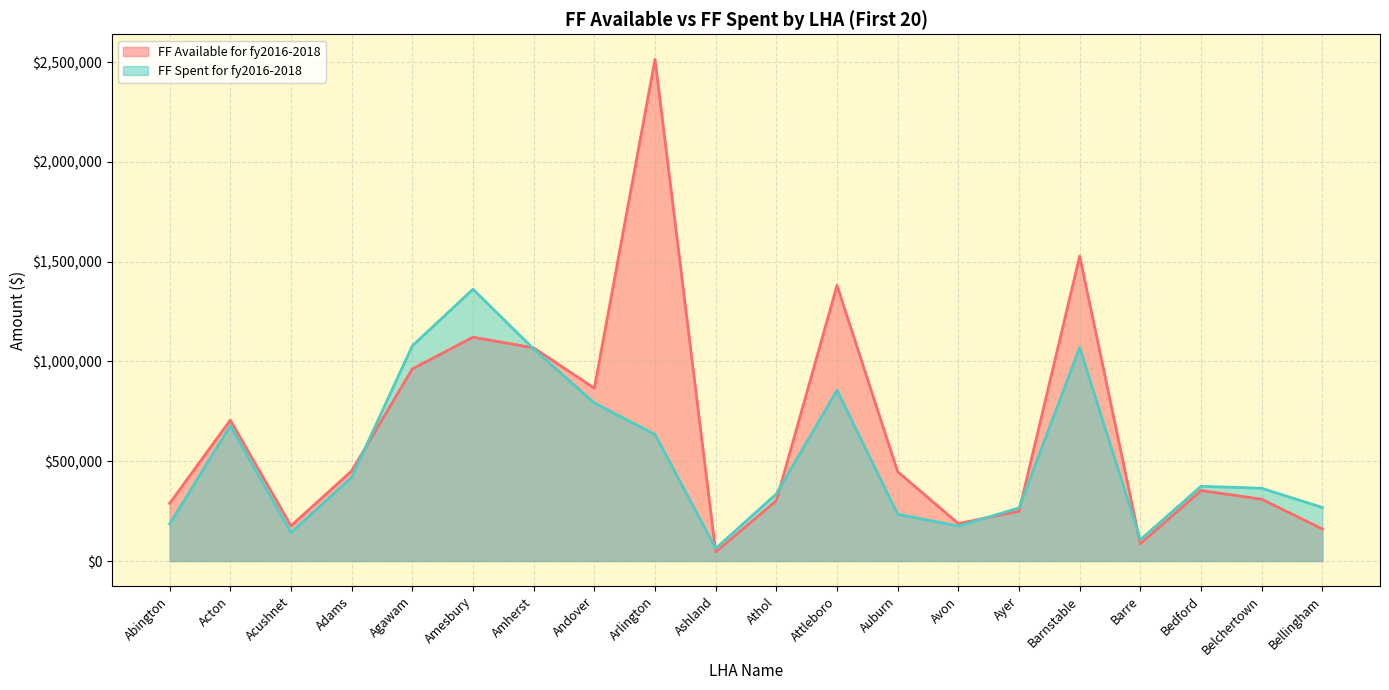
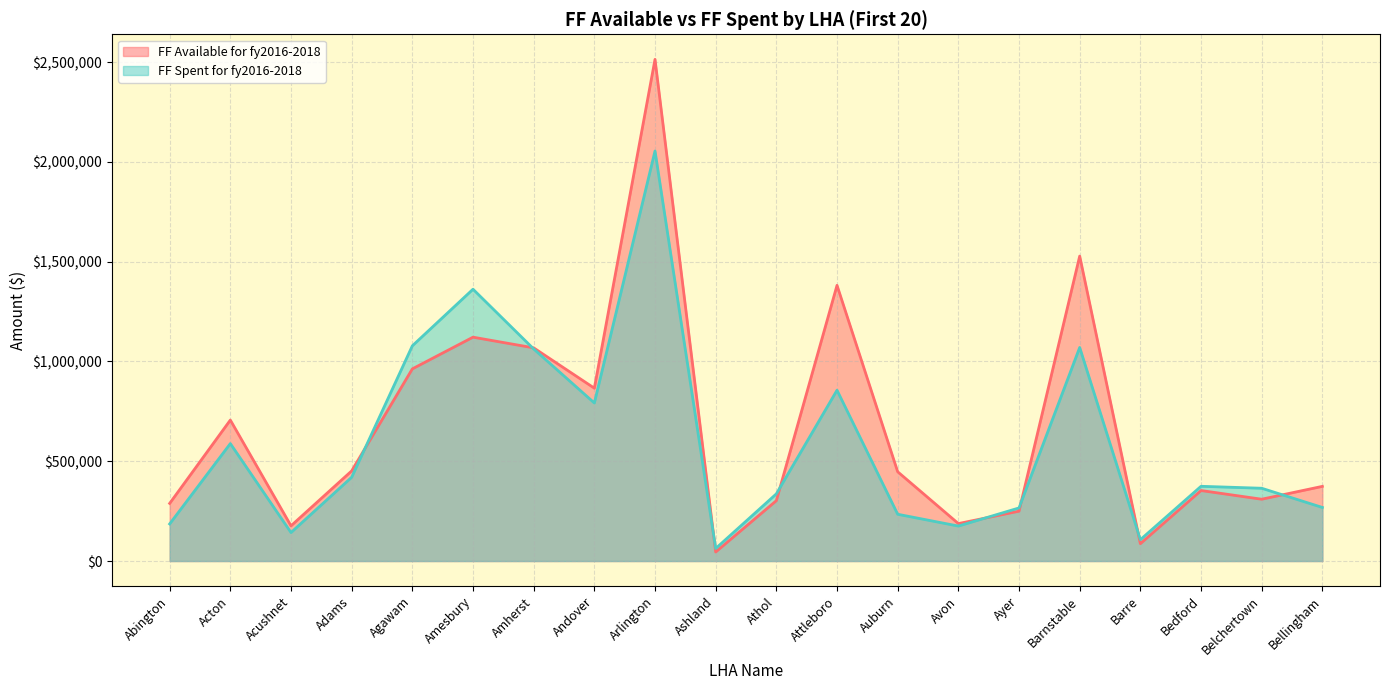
  {
    "FF Available for fy2016-2018": {
      "Abington": "$290,000",
      "Acton": "$710,000",
      "Acushnet": "$180,000",
      "Adams": "$450,000",
      "Agawam": "$960,000",
      "Amesbury": "$1,120,000",
      "Andover": "$870,000",
      "Arlington": "$2,510,000",
      "Ashland": "$50,000",
      "Athol": "$300,000",
      "Attleboro": "$1,380,000",
      "Auburn": "$450,000",
      "Ayer": "$250,000",
      "Barnstable": "$1,530,000",
      "Barre": "$90,000",
      "Bedford": "$350,000",
      "Belchertown": "$310,000",
-     "Bellingham": "$160,000"
+     "Bellingham": "$370,000"
    },
    "FF Spent for fy2016-2018": {
      "Abington": "$190,000",
-     "Acton": "$680,000",
+     "Acton": "$590,000",
      "Acushnet": "$140,000",
      "Adams": "$420,000",
      "Agawam": "$1,080,000",
      "Amesbury": "$1,360,000",
      "Andover": "$790,000",
-     "Arlington": "$630,000",
+     "Arlington": "$2,050,000",
      "Ashland": "$60,000",
      "Athol": "$340,000",
      "Attleboro": "$860,000",
      "Auburn": "$230,000",
      "Ayer": "$270,000",
      "Barnstable": "$1,070,000",
      "Barre": "$110,000",
      "Bedford": "$370,000",
      "Belchertown": "$360,000",
      "Bellingham": "$270,000"
    }
  }
